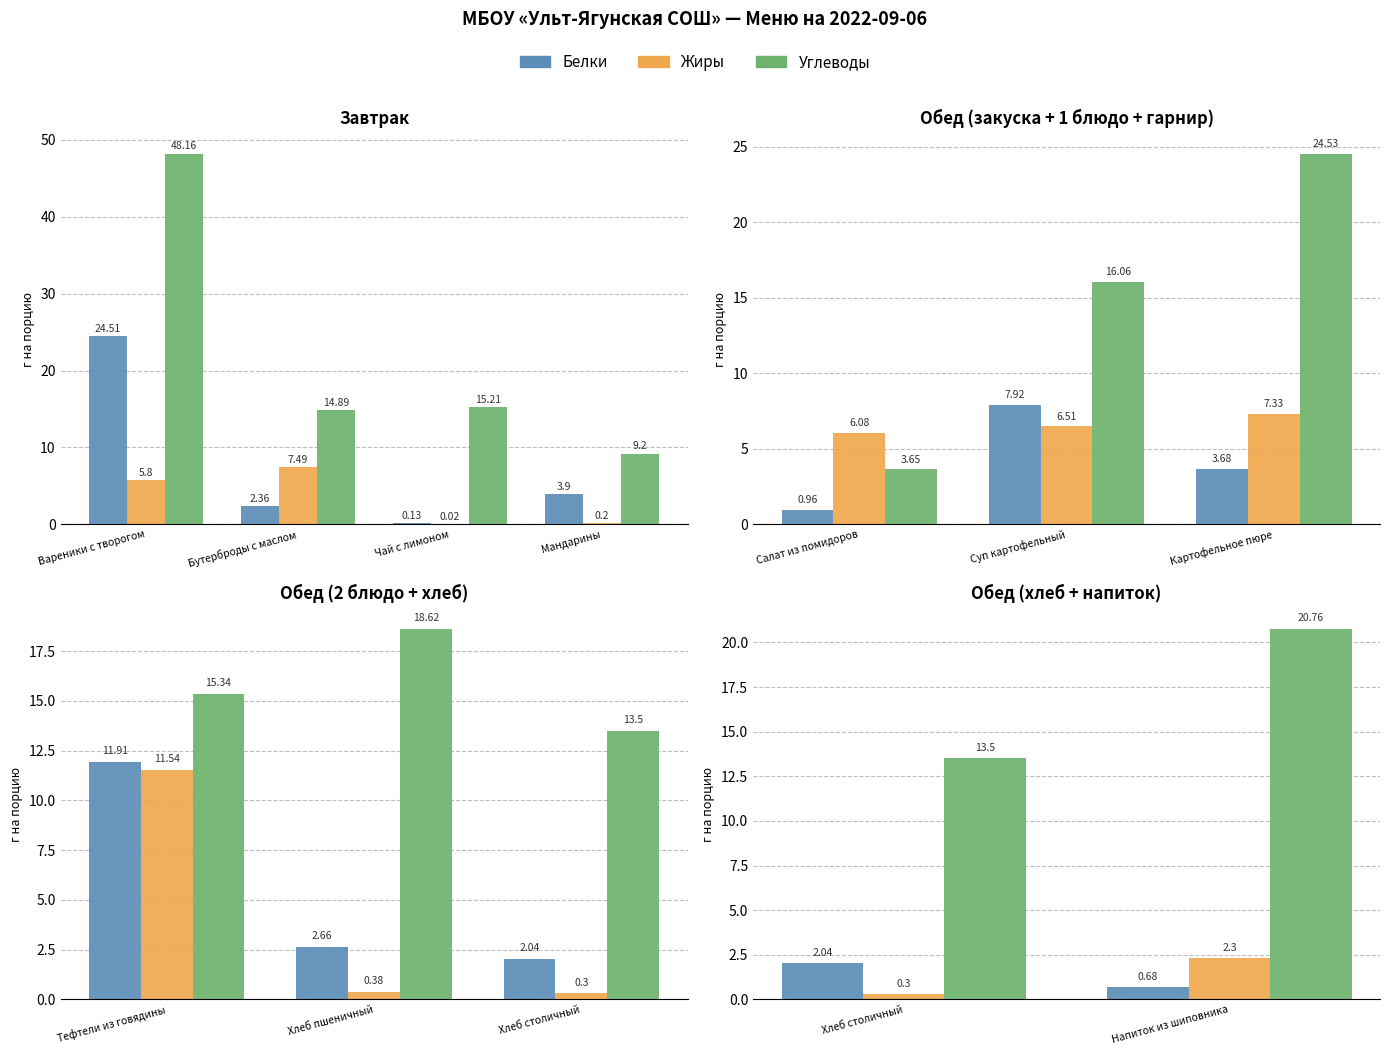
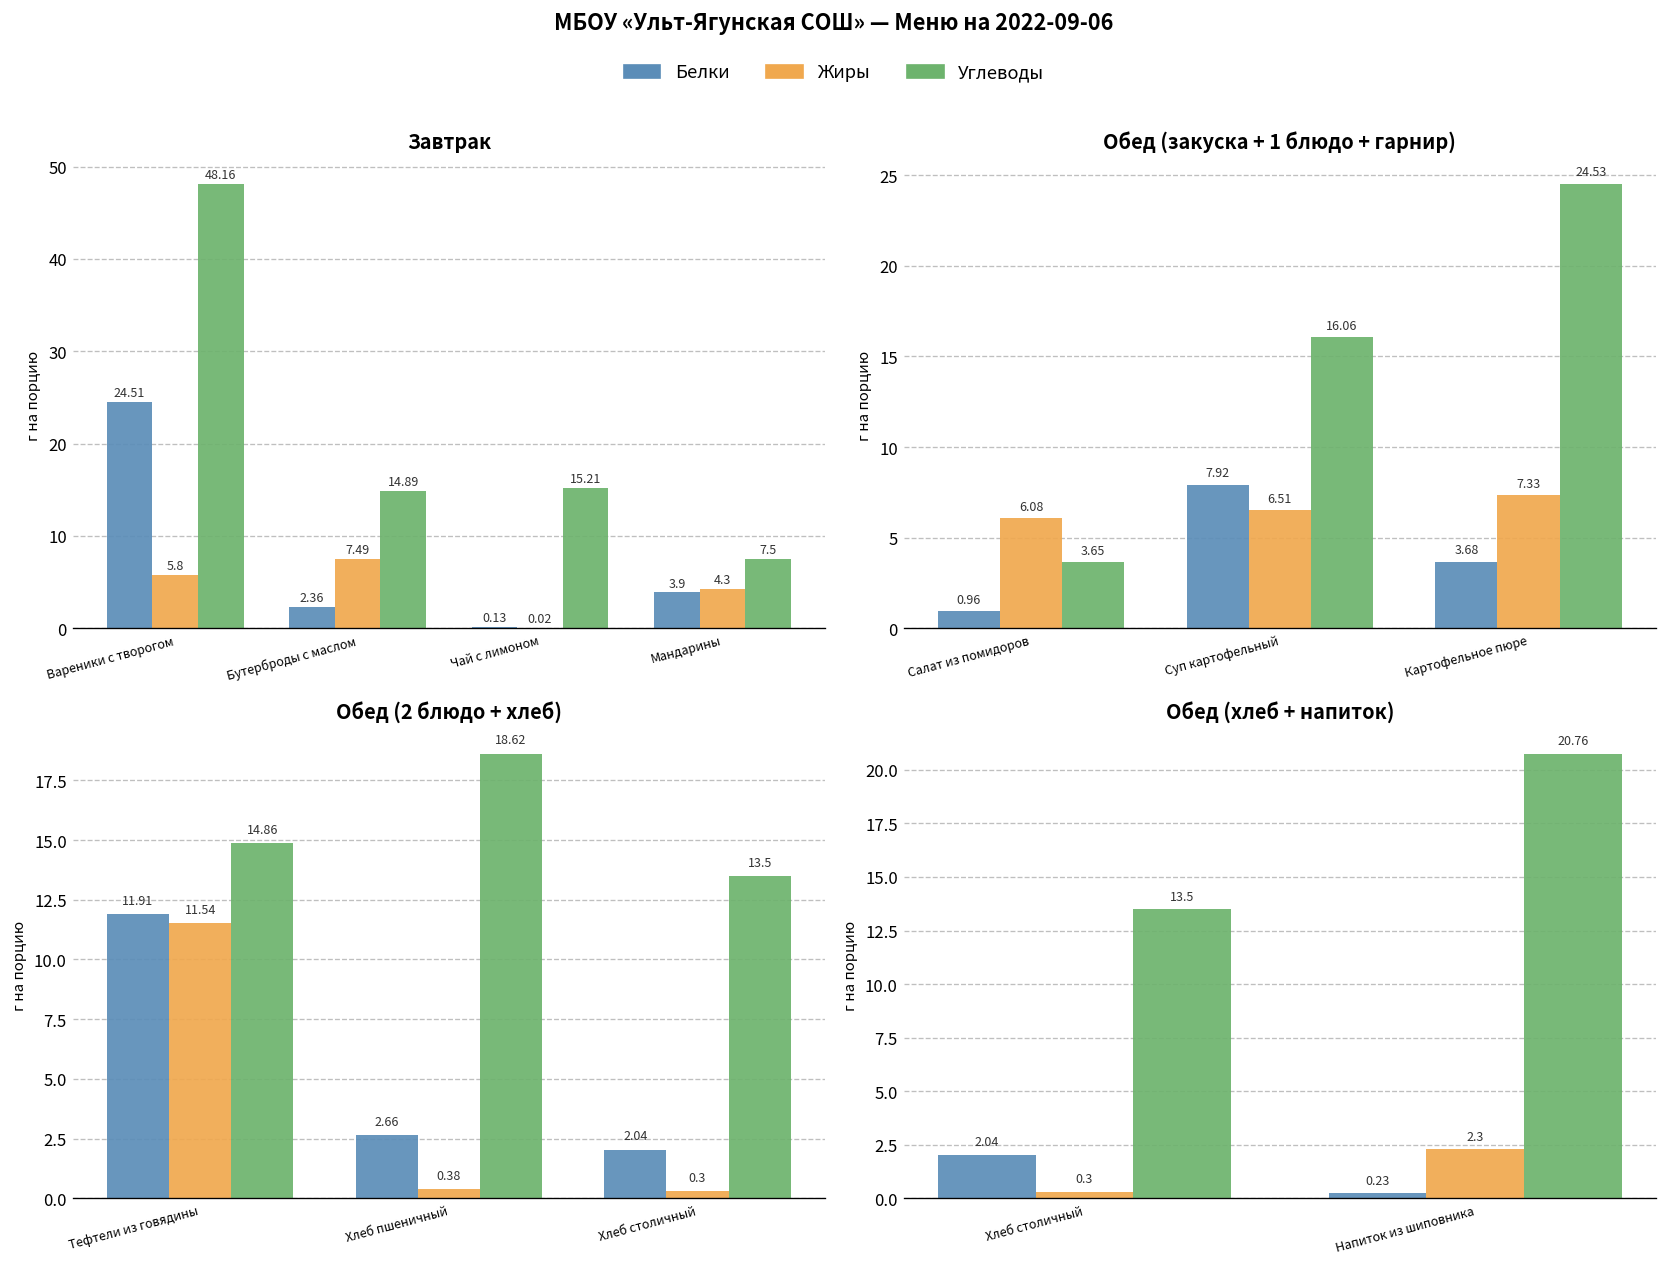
  {
    "Завтрак": {
      "Белки": {
        "Вареники с творогом": 24.51,
        "Бутерброды с маслом": 2.36,
        "Чай с лимоном": 0.13,
        "Мандарины": 3.9
      },
      "Жиры": {
        "Вареники с творогом": 5.8,
        "Бутерброды с маслом": 7.49,
        "Чай с лимоном": 0.02,
-       "Мандарины": 0.2
+       "Мандарины": 4.3
      },
      "Углеводы": {
        "Вареники с творогом": 48.16,
        "Бутерброды с маслом": 14.89,
        "Чай с лимоном": 15.21,
-       "Мандарины": 9.2
+       "Мандарины": 7.5
      }
    },
    "Обед (закуска + 1 блюдо + гарнир)": {
      "Белки": {
        "Салат из помидоров": 0.96,
        "Суп картофельный": 7.92,
        "Картофельное пюре": 3.68
      },
      "Жиры": {
        "Салат из помидоров": 6.08,
        "Суп картофельный": 6.51,
        "Картофельное пюре": 7.33
      },
      "Углеводы": {
        "Салат из помидоров": 3.65,
        "Суп картофельный": 16.06,
        "Картофельное пюре": 24.53
      }
    },
    "Обед (2 блюдо + хлеб)": {
      "Белки": {
        "Тефтели из говядины": 11.91,
        "Хлеб пшеничный": 2.66,
        "Хлеб столичный": 2.04
      },
      "Жиры": {
        "Тефтели из говядины": 11.54,
        "Хлеб пшеничный": 0.38,
        "Хлеб столичный": 0.3
      },
      "Углеводы": {
-       "Тефтели из говядины": 15.34,
+       "Тефтели из говядины": 14.86,
        "Хлеб пшеничный": 18.62,
        "Хлеб столичный": 13.5
      }
    },
    "Обед (хлеб + напиток)": {
      "Белки": {
        "Хлеб столичный": 2.04,
-       "Напиток из шиповника": 0.68
+       "Напиток из шиповника": 0.23
      },
      "Жиры": {
        "Хлеб столичный": 0.3,
        "Напиток из шиповника": 2.3
      },
      "Углеводы": {
        "Хлеб столичный": 13.5,
        "Напиток из шиповника": 20.76
      }
    }
  }
